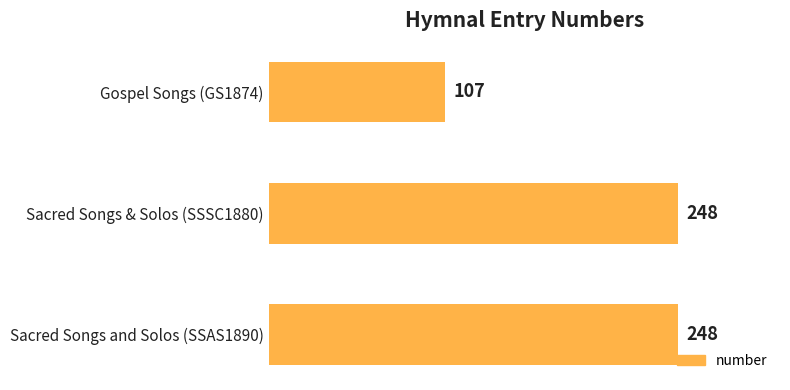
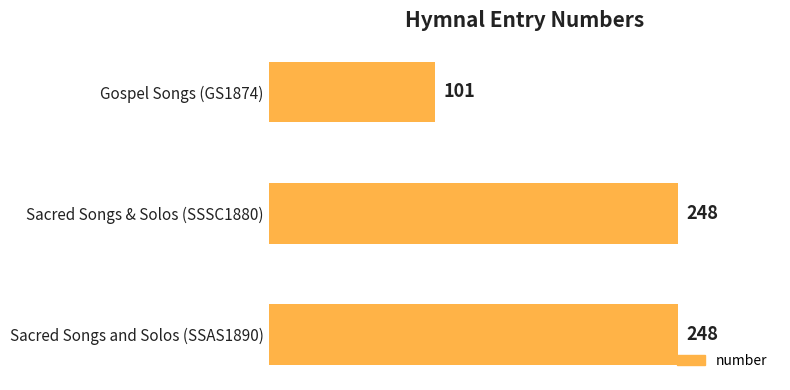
  {
-   "Gospel Songs (GS1874)": 107,
+   "Gospel Songs (GS1874)": 101,
    "Sacred Songs & Solos (SSSC1880)": 248,
    "Sacred Songs and Solos (SSAS1890)": 248
  }
